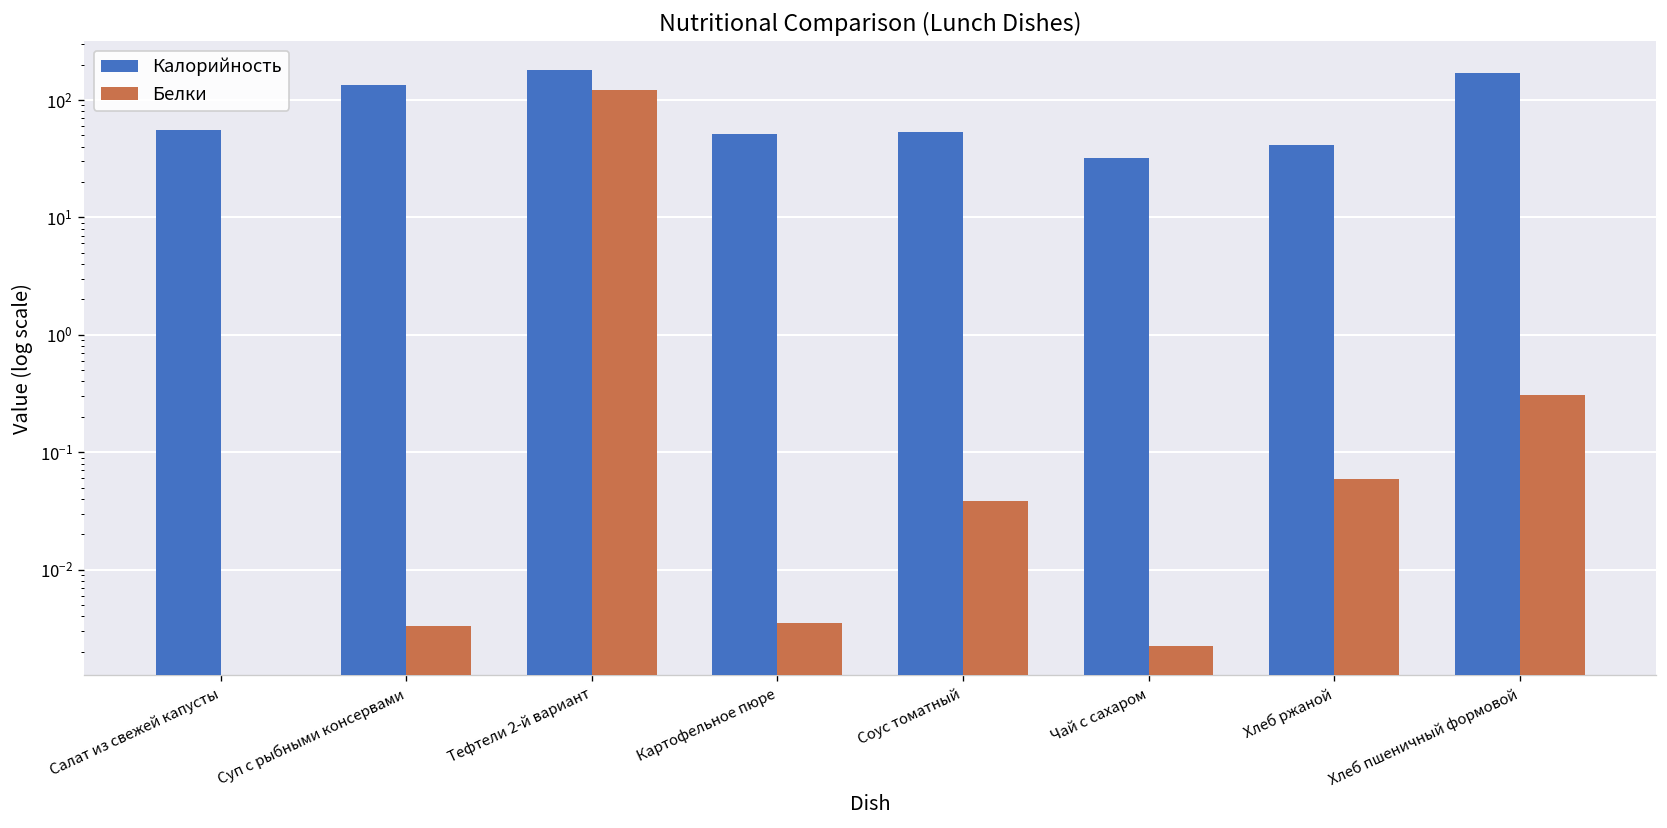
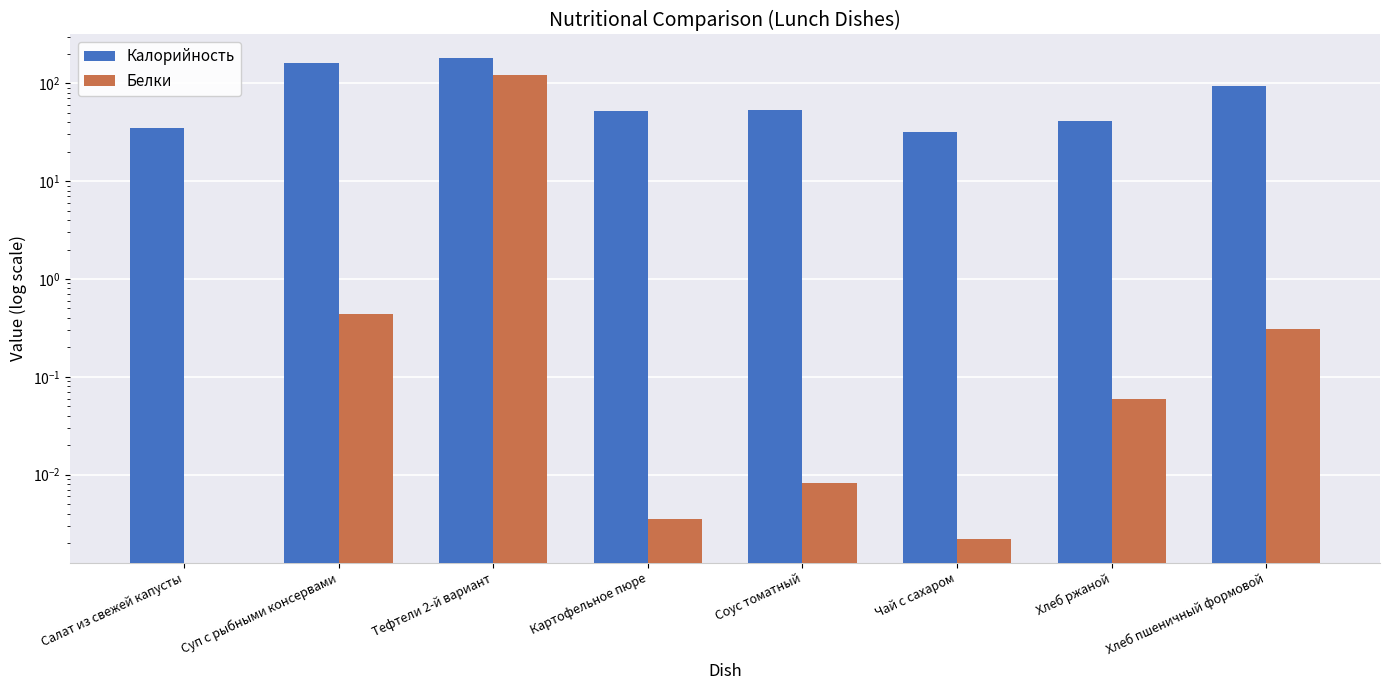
  {
    "Калорийность": {
-     "Салат из свежей капусты": 60,
-     "Суп с рыбными консервами": 130,
+     "Салат из свежей капусты": 35,
+     "Суп с рыбными консервами": 160,
      "Тефтели 2-й вариант": 180,
      "Картофельное пюре": 50,
      "Соус томатный": 50,
      "Чай с сахаром": 32,
      "Хлеб ржаной": 41,
-     "Хлеб пшеничный формовой": 170
+     "Хлеб пшеничный формовой": 90
    },
    "Белки": {
-     "Суп с рыбными консервами": 0.0033,
+     "Суп с рыбными консервами": 0.4,
      "Тефтели 2-й вариант": 120,
      "Картофельное пюре": 0.0035,
-     "Соус томатный": 0.038,
+     "Соус томатный": 0.008,
      "Чай с сахаром": 0.0022,
      "Хлеб ржаной": 0.06,
      "Хлеб пшеничный формовой": 0.31
    }
  }
